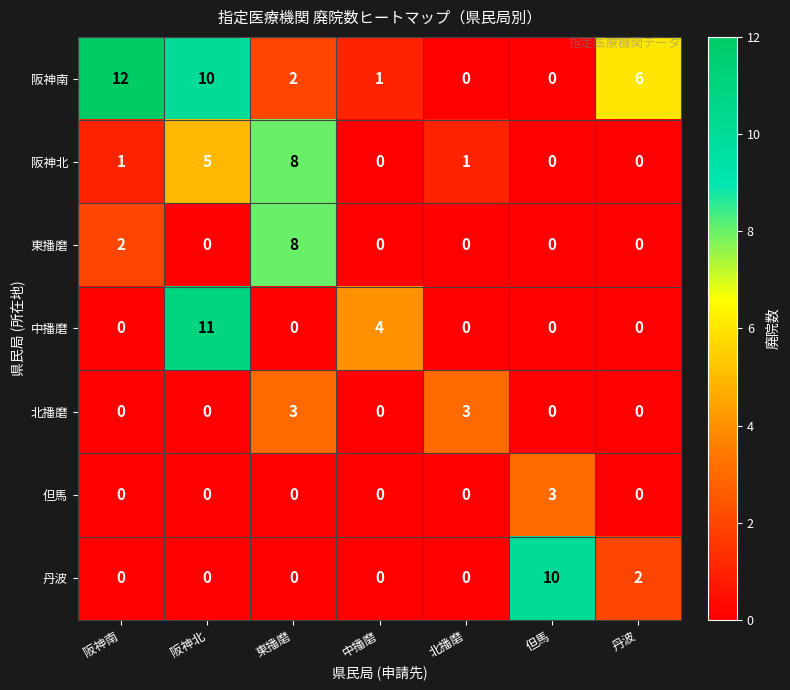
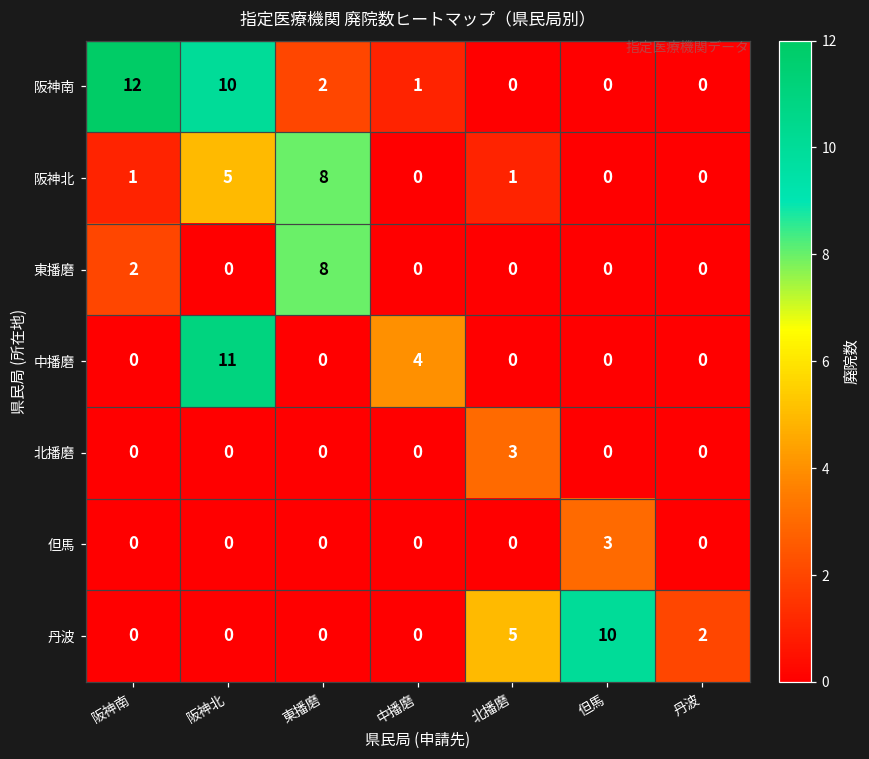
  {
    "阪神南": {
      "阪神南": 12,
      "阪神北": 10,
      "東播磨": 2,
      "中播磨": 1,
      "北播磨": 0,
      "但馬": 0,
-     "丹波": 6
+     "丹波": 0
    },
    "阪神北": {
      "阪神南": 1,
      "阪神北": 5,
      "東播磨": 8,
      "中播磨": 0,
      "北播磨": 1,
      "但馬": 0,
      "丹波": 0
    },
    "東播磨": {
      "阪神南": 2,
      "阪神北": 0,
      "東播磨": 8,
      "中播磨": 0,
      "北播磨": 0,
      "但馬": 0,
      "丹波": 0
    },
    "中播磨": {
      "阪神南": 0,
      "阪神北": 11,
      "東播磨": 0,
      "中播磨": 4,
      "北播磨": 0,
      "但馬": 0,
      "丹波": 0
    },
    "北播磨": {
      "阪神南": 0,
      "阪神北": 0,
-     "東播磨": 3,
+     "東播磨": 0,
      "中播磨": 0,
      "北播磨": 3,
      "但馬": 0,
      "丹波": 0
    },
    "但馬": {
      "阪神南": 0,
      "阪神北": 0,
      "東播磨": 0,
      "中播磨": 0,
      "北播磨": 0,
      "但馬": 3,
      "丹波": 0
    },
    "丹波": {
      "阪神南": 0,
      "阪神北": 0,
      "東播磨": 0,
      "中播磨": 0,
-     "北播磨": 0,
+     "北播磨": 5,
      "但馬": 10,
      "丹波": 2
    }
  }
